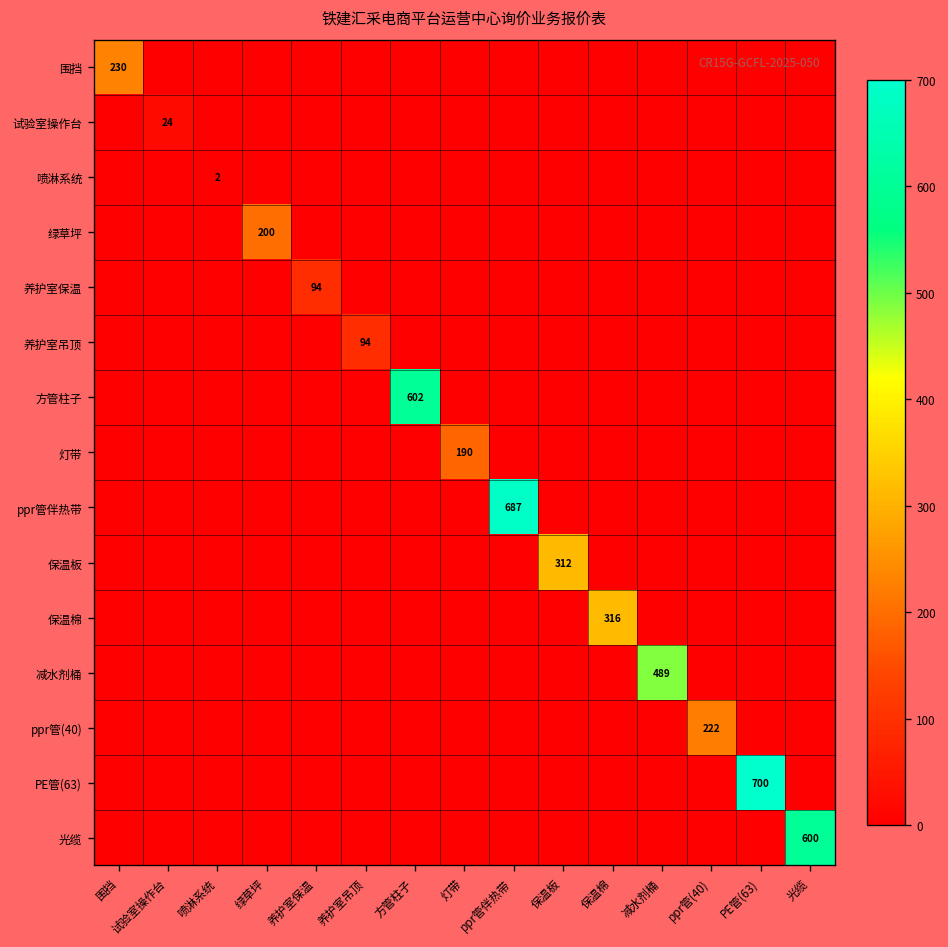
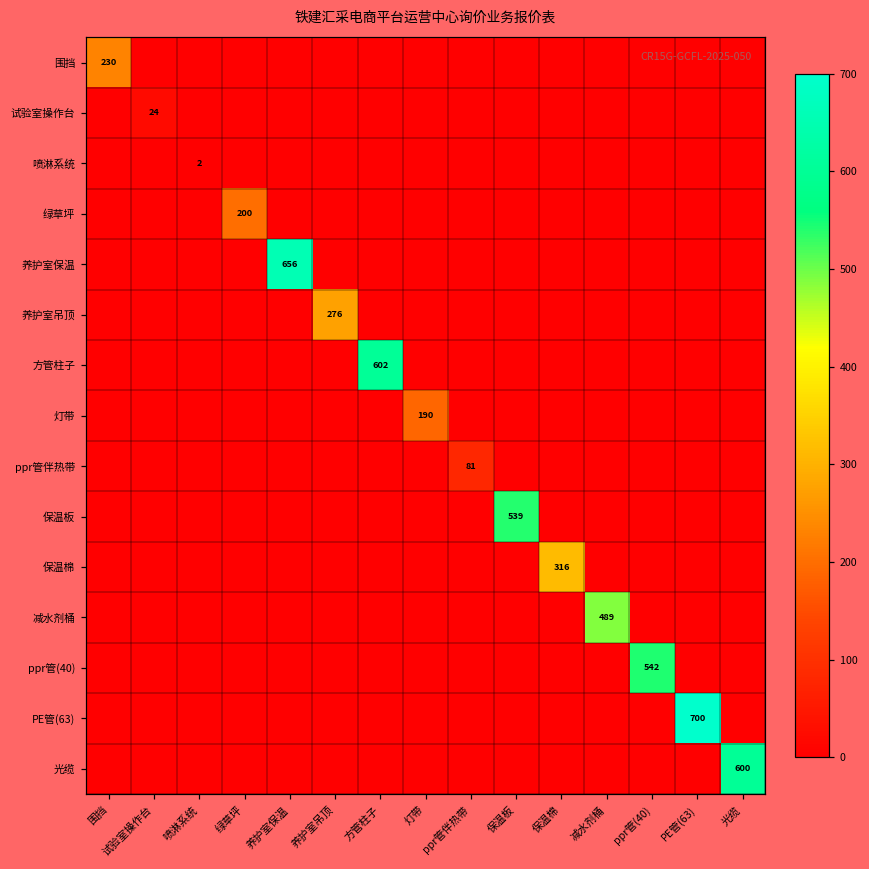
  {
    "围挡": {
      "围挡": "230",
      "PE管(63)": "-050"
    },
    "试验室操作台": {
      "试验室操作台": "24"
    },
    "喷淋系统": {
      "喷淋系统": "2"
    },
    "绿草坪": {
      "绿草坪": "200"
    },
    "养护室保温": {
-     "养护室保温": "94"
+     "养护室保温": "656"
    },
    "养护室吊顶": {
-     "养护室吊顶": "94"
+     "养护室吊顶": "276"
    },
    "方管柱子": {
      "方管柱子": "602"
    },
    "灯带": {
      "灯带": "190"
    },
    "ppr管伴热带": {
-     "ppr管伴热带": "687"
+     "ppr管伴热带": "81"
    },
    "保温板": {
-     "保温板": "312"
+     "保温板": "539"
    },
    "保温棉": {
      "保温棉": "316"
    },
    "减水剂桶": {
      "减水剂桶": "489"
    },
    "ppr管(40)": {
-     "ppr管(40)": "222"
+     "ppr管(40)": "542"
    },
    "PE管(63)": {
      "PE管(63)": "700"
    },
    "光缆": {
      "光缆": "600"
    }
  }
